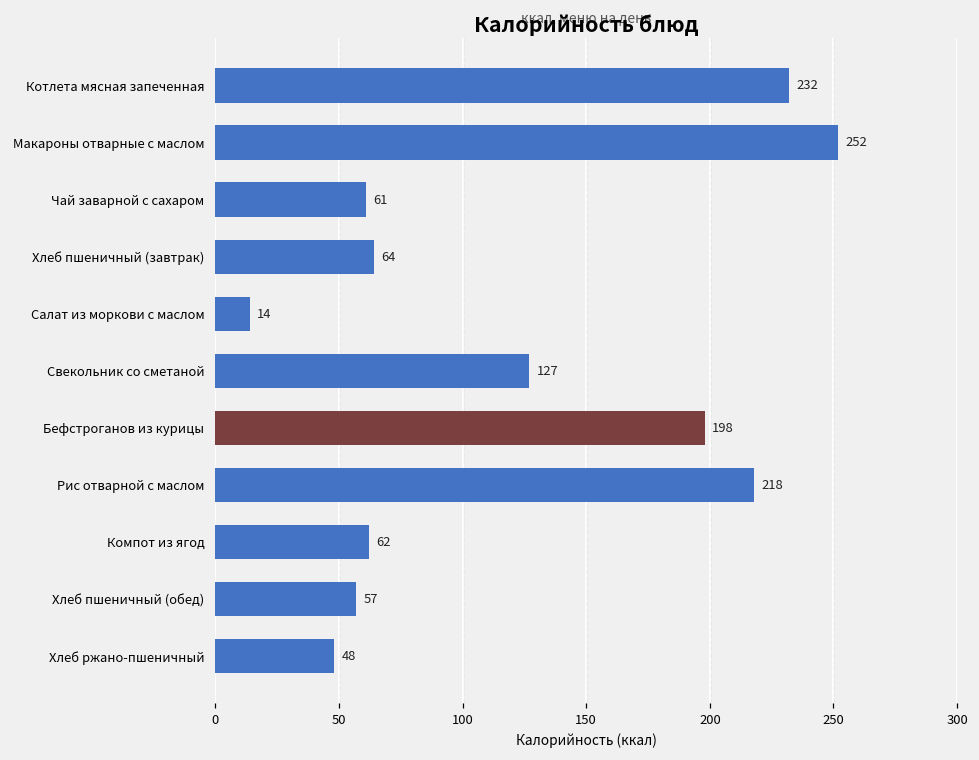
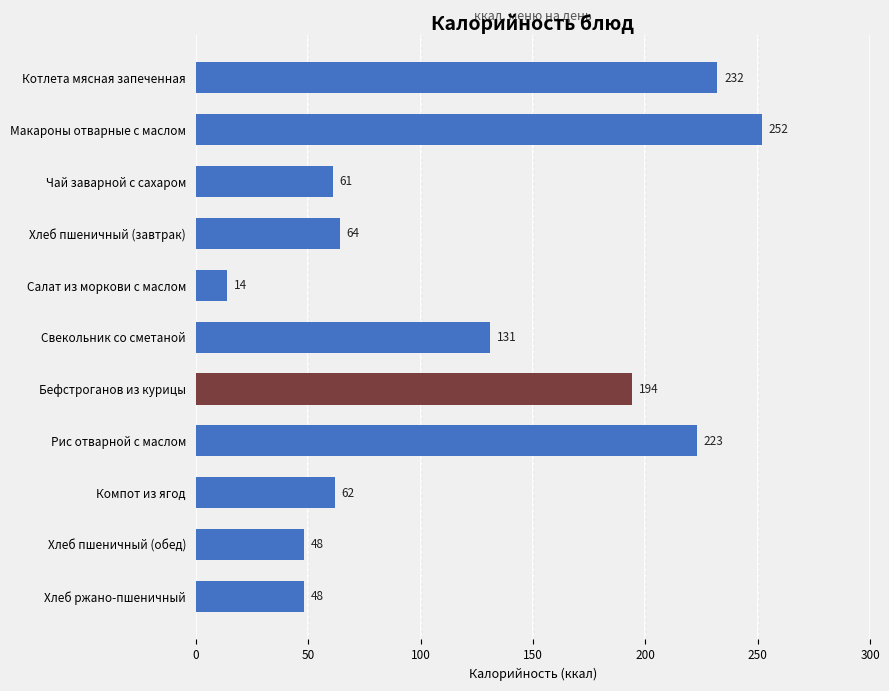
  {
    "Котлета мясная запеченная": 232,
    "Макароны отварные с маслом": 252,
    "Чай заварной с сахаром": 61,
    "Хлеб пшеничный (завтрак)": 64,
    "Салат из моркови с маслом": 14,
-   "Свекольник со сметаной": 127,
-   "Бефстроганов из курицы": 198,
-   "Рис отварной с маслом": 218,
+   "Свекольник со сметаной": 131,
+   "Бефстроганов из курицы": 194,
+   "Рис отварной с маслом": 223,
    "Компот из ягод": 62,
-   "Хлеб пшеничный (обед)": 57,
+   "Хлеб пшеничный (обед)": 48,
    "Хлеб ржано-пшеничный": 48
  }
